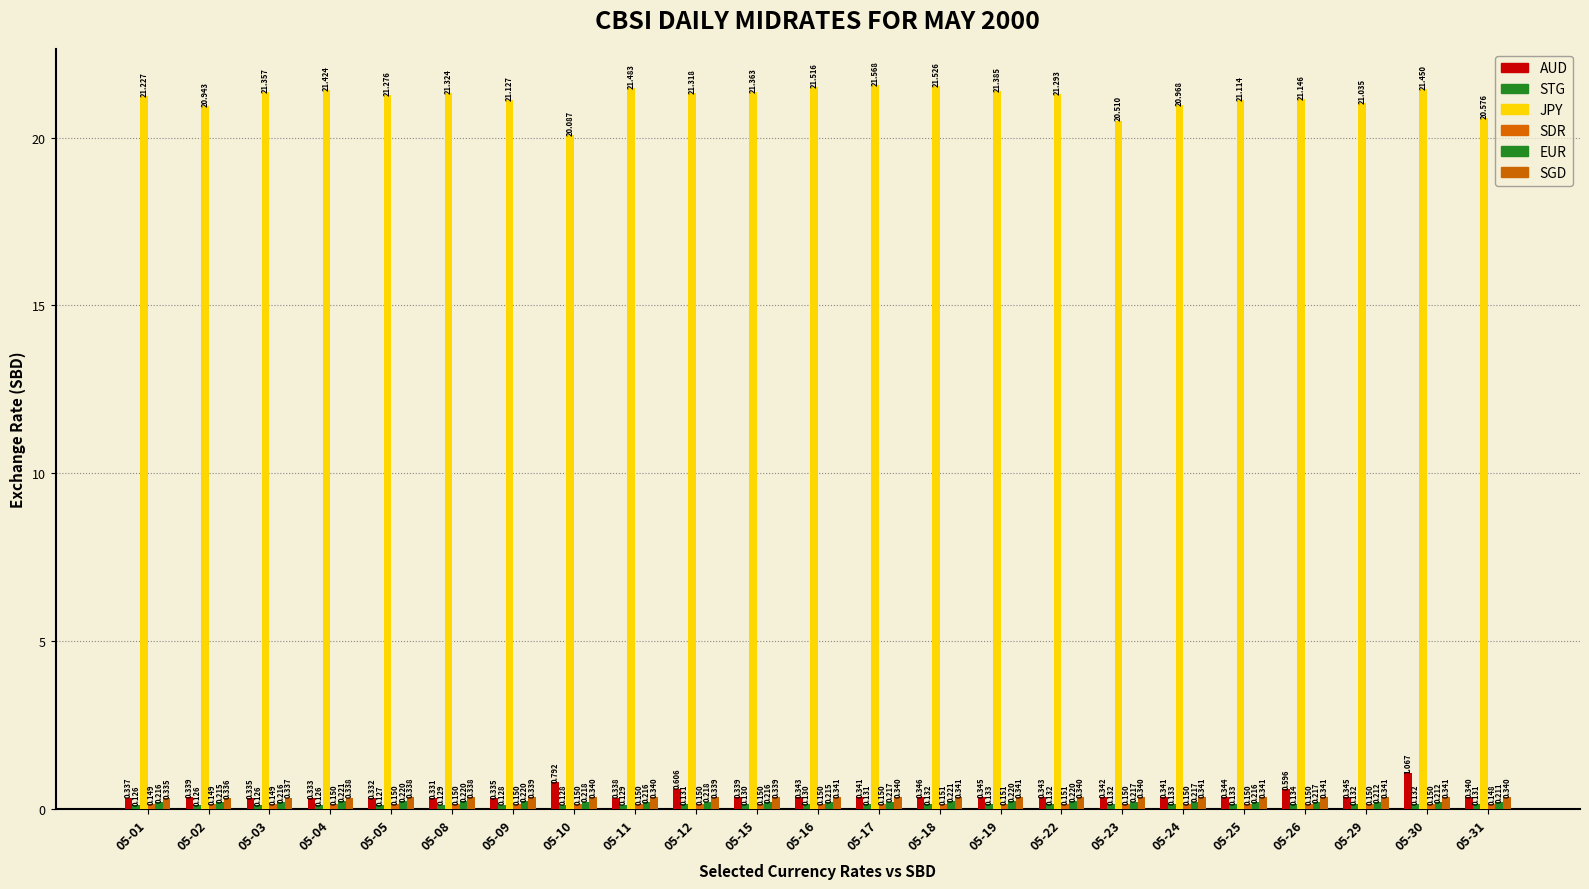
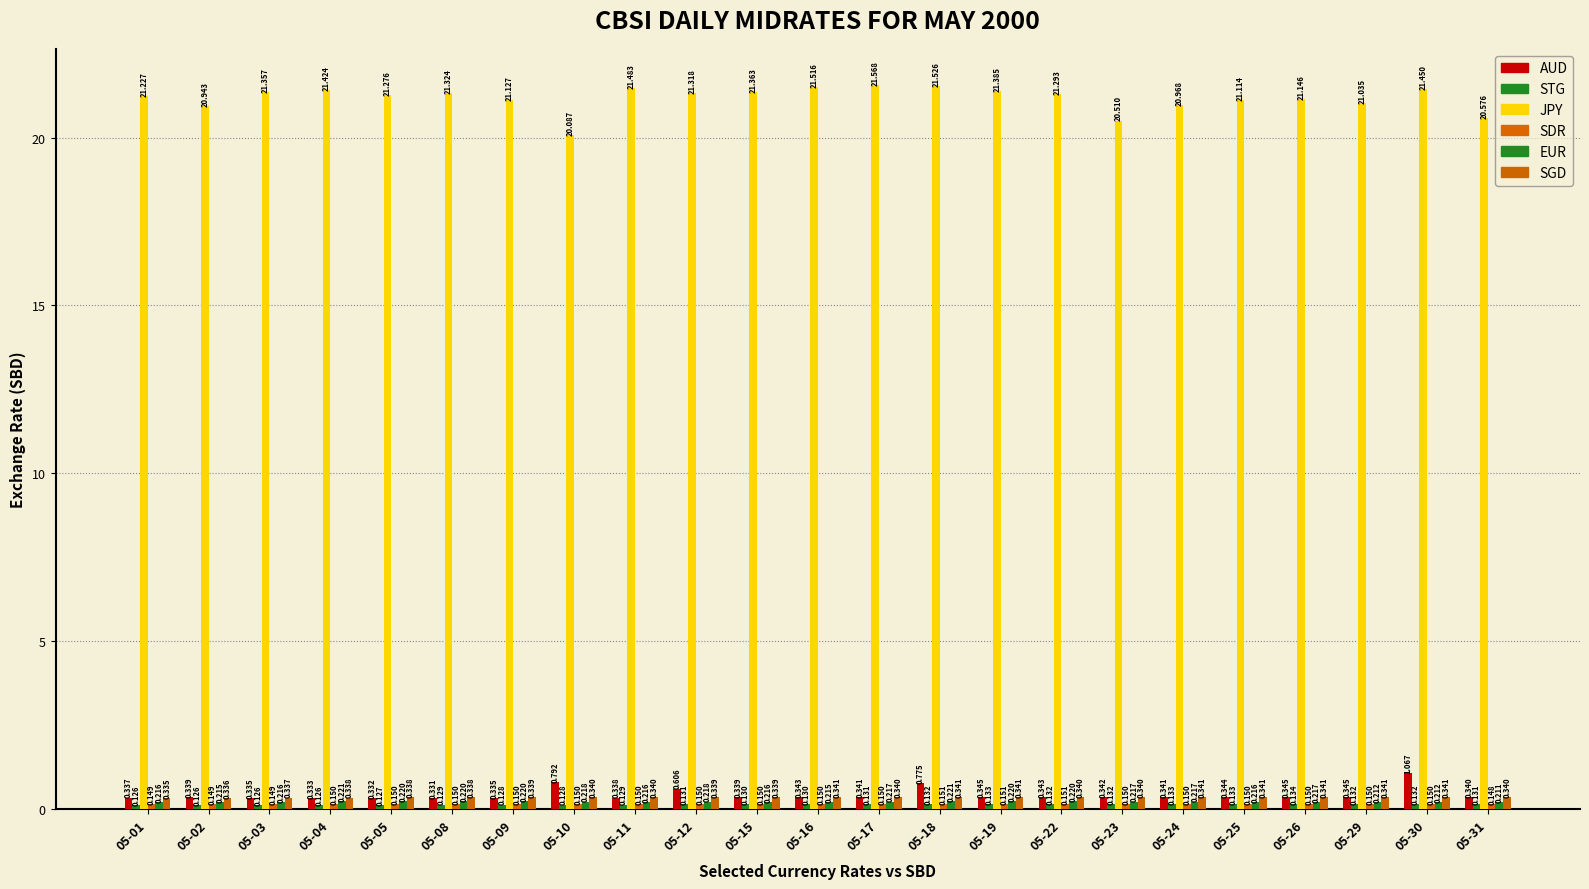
  {
    "AUD": {
      "05-01": 0.337,
      "05-02": 0.339,
      "05-03": 0.335,
      "05-04": 0.333,
      "05-05": 0.332,
      "05-08": 0.331,
      "05-09": 0.335,
      "05-10": 0.792,
      "05-11": 0.338,
      "05-12": 0.606,
      "05-15": 0.339,
      "05-16": 0.343,
      "05-17": 0.341,
-     "05-18": 0.346,
+     "05-18": 0.775,
      "05-19": 0.345,
      "05-22": 0.343,
      "05-23": 0.342,
      "05-24": 0.341,
      "05-25": 0.344,
-     "05-26": 0.596,
+     "05-26": 0.345,
      "05-29": 0.345,
      "05-30": 1.067,
      "05-31": 0.340
    },
    "JPY": {
      "05-01": 21.227,
      "05-02": 20.943,
      "05-03": 21.357,
      "05-04": 21.424,
      "05-05": 21.276,
      "05-08": 21.324,
      "05-09": 21.127,
      "05-10": 20.087,
      "05-11": 21.483,
      "05-12": 21.318,
      "05-15": 21.363,
      "05-16": 21.516,
      "05-17": 21.568,
      "05-18": 21.526,
      "05-19": 21.385,
      "05-22": 21.293,
      "05-23": 20.510,
      "05-24": 20.968,
      "05-25": 21.114,
      "05-26": 21.146,
      "05-29": 21.035,
      "05-30": 21.450,
      "05-31": 20.576
    }
  }
